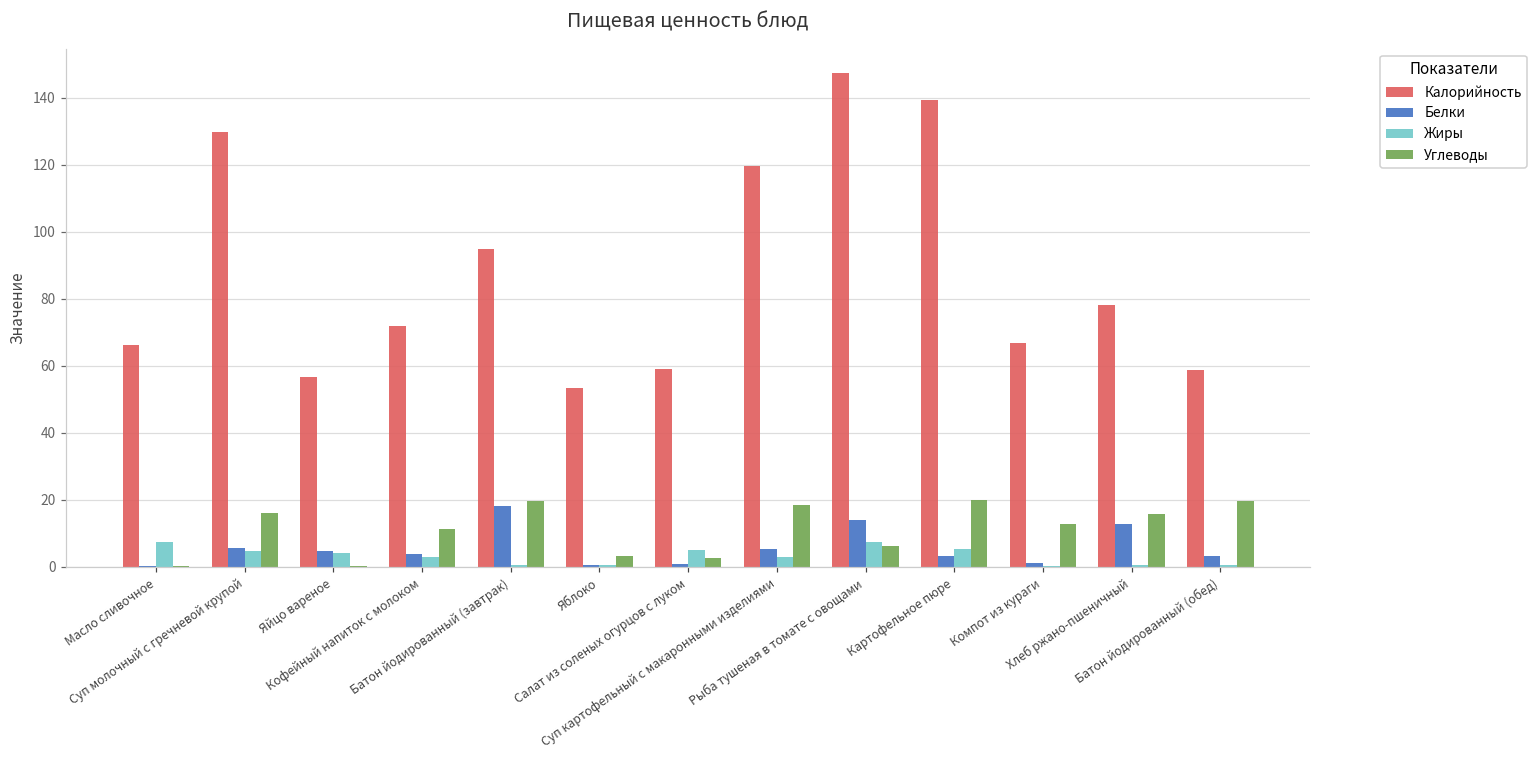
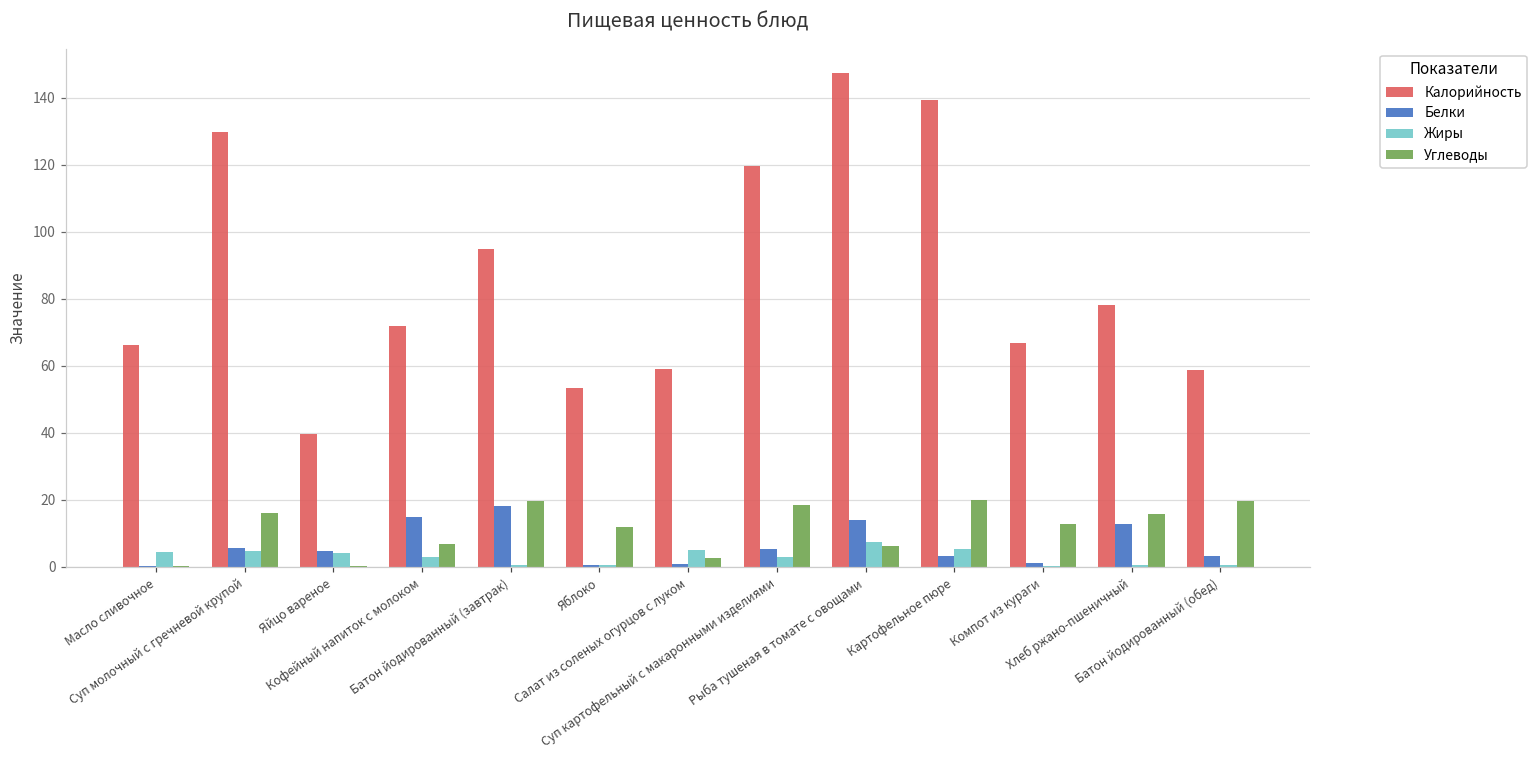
  {
    "Калорийность": {
      "Масло сливочное": 66,
      "Суп молочный с гречневой крупой": 130,
-     "Яйцо вареное": 57,
+     "Яйцо вареное": 40,
      "Кофейный напиток с молоком": 72,
      "Батон йодированный (завтрак)": 95,
      "Яблоко": 53,
      "Салат из соленых огурцов с луком": 59,
      "Суп картофельный с макаронными изделиями": 120,
      "Рыба тушеная в томате с овощами": 147,
      "Картофельное пюре": 139,
      "Компот из кураги": 67,
      "Хлеб ржано-пшеничный": 78,
      "Батон йодированный (обед)": 59
    },
    "Белки": {
      "Суп молочный с гречневой крупой": 6,
      "Яйцо вареное": 5,
-     "Кофейный напиток с молоком": 4,
+     "Кофейный напиток с молоком": 15,
      "Батон йодированный (завтрак)": 18,
      "Салат из соленых огурцов с луком": 1,
      "Суп картофельный с макаронными изделиями": 5,
      "Рыба тушеная в томате с овощами": 14,
      "Картофельное пюре": 3,
      "Компот из кураги": 1,
      "Хлеб ржано-пшеничный": 13,
      "Батон йодированный (обед)": 3
    },
    "Жиры": {
-     "Масло сливочное": 7,
+     "Масло сливочное": 5,
      "Суп молочный с гречневой крупой": 5,
      "Яйцо вареное": 4,
      "Кофейный напиток с молоком": 3,
      "Салат из соленых огурцов с луком": 5,
      "Суп картофельный с макаронными изделиями": 3,
      "Рыба тушеная в томате с овощами": 7,
      "Картофельное пюре": 5
    },
    "Углеводы": {
      "Суп молочный с гречневой крупой": 16,
-     "Кофейный напиток с молоком": 11,
+     "Кофейный напиток с молоком": 7,
      "Батон йодированный (завтрак)": 20,
-     "Яблоко": 3,
+     "Яблоко": 12,
      "Салат из соленых огурцов с луком": 3,
      "Суп картофельный с макаронными изделиями": 18,
      "Рыба тушеная в томате с овощами": 6,
      "Картофельное пюре": 20,
      "Компот из кураги": 13,
      "Хлеб ржано-пшеничный": 16,
      "Батон йодированный (обед)": 20
    }
  }
